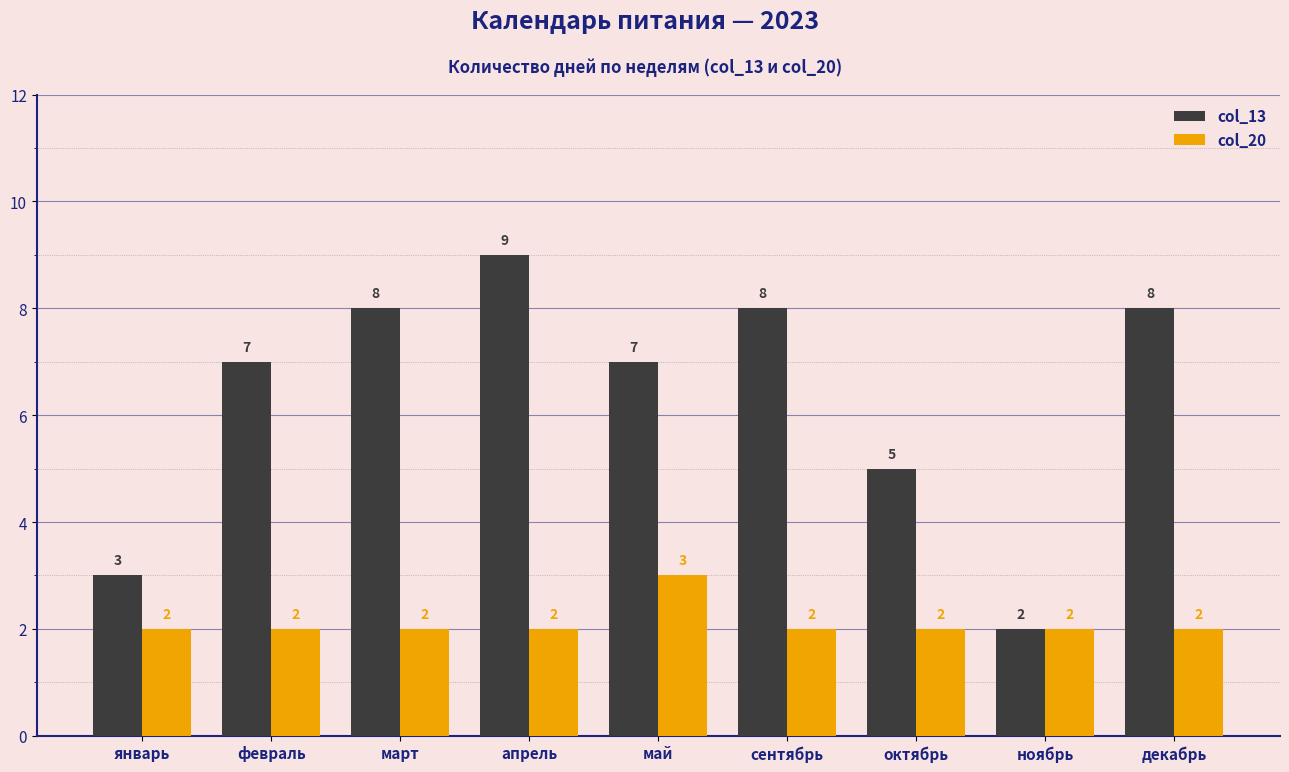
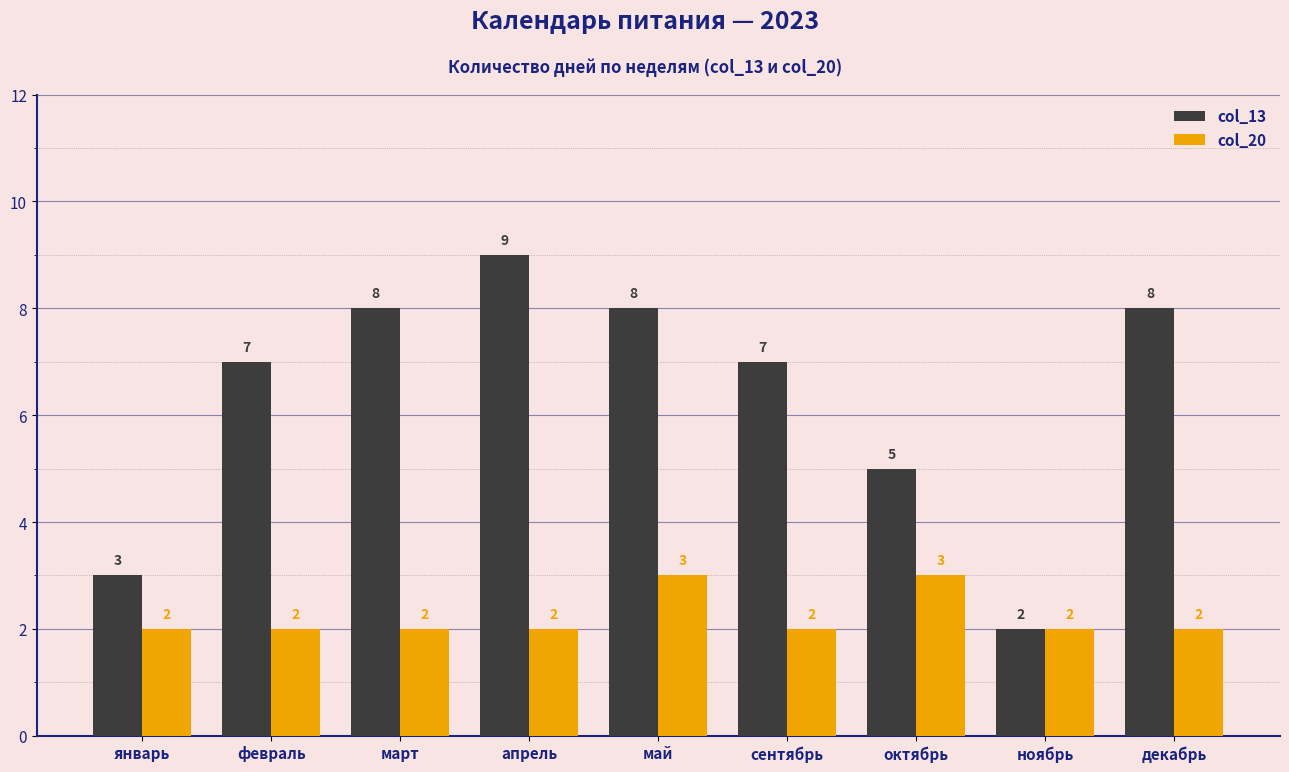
  {
    "col_13": {
      "январь": 3,
      "февраль": 7,
      "март": 8,
      "апрель": 9,
-     "май": 7,
-     "сентябрь": 8,
+     "май": 8,
+     "сентябрь": 7,
      "октябрь": 5,
      "ноябрь": 2,
      "декабрь": 8
    },
    "col_20": {
      "январь": 2,
      "февраль": 2,
      "март": 2,
      "апрель": 2,
      "май": 3,
      "сентябрь": 2,
-     "октябрь": 2,
+     "октябрь": 3,
      "ноябрь": 2,
      "декабрь": 2
    }
  }
